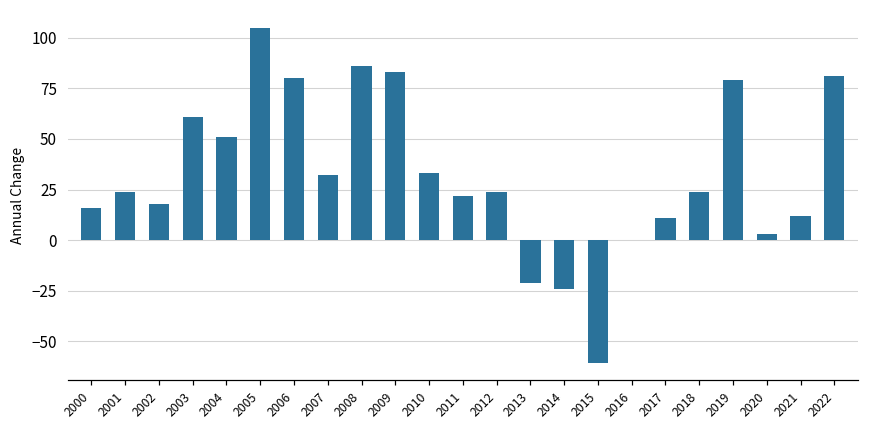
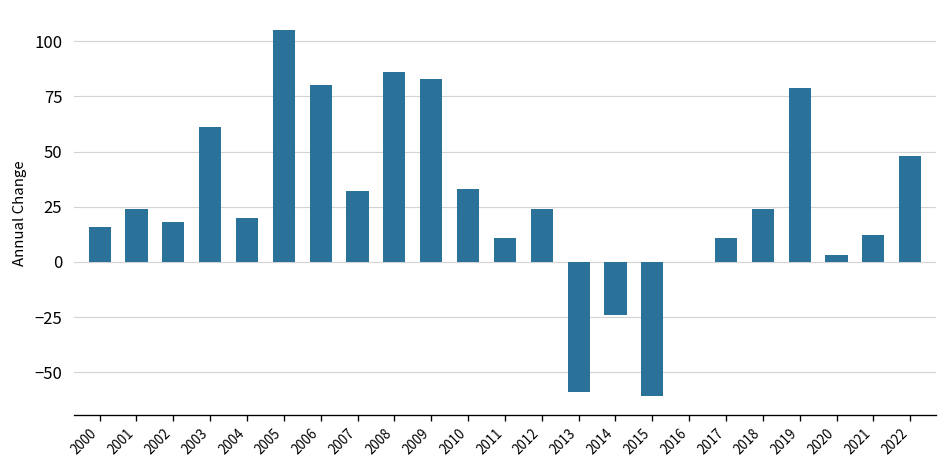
  {
    "2000": 16,
    "2001": 24,
    "2002": 18,
    "2003": 61,
-   "2004": 51,
+   "2004": 20,
    "2005": 105,
    "2006": 80,
    "2007": 32,
    "2008": 86,
    "2009": 83,
    "2010": 33,
-   "2011": 22,
+   "2011": 11,
    "2012": 24,
-   "2013": -21,
+   "2013": -59,
    "2014": -24,
    "2015": -61,
    "2016": 0,
    "2017": 11,
    "2018": 24,
    "2019": 79,
    "2020": 3,
    "2021": 12,
-   "2022": 81
+   "2022": 48
  }
